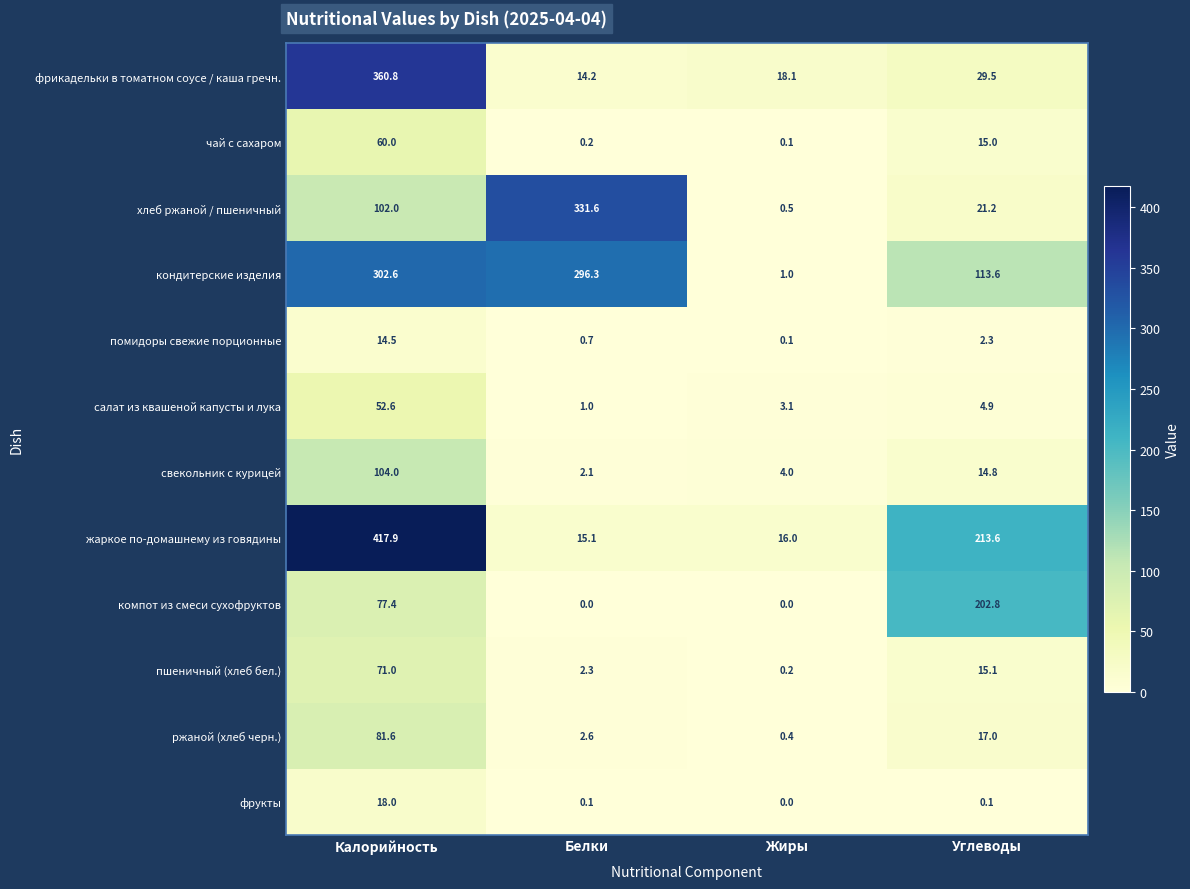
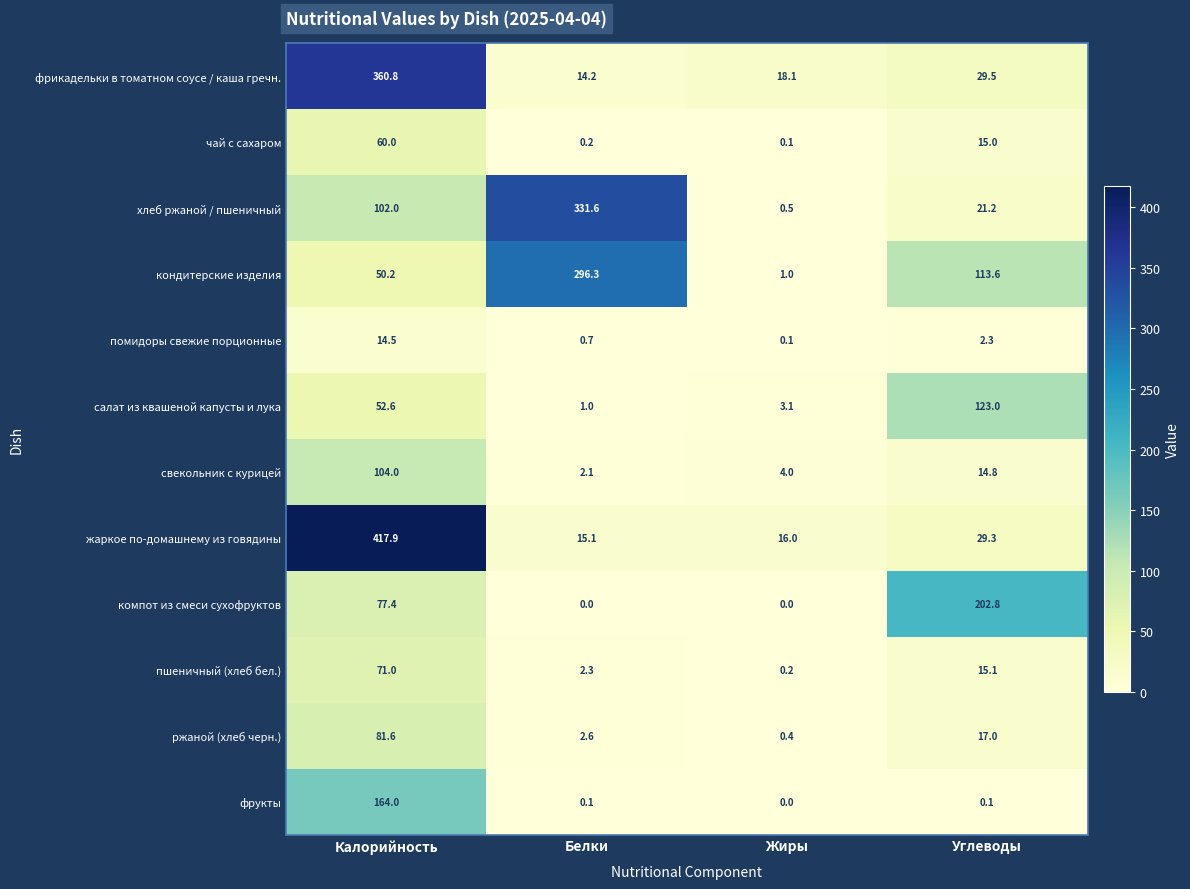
  {
    "фрикадельки в томатном соусе / каша гречн.": {
      "Калорийность": 360.8,
      "Белки": 14.2,
      "Жиры": 18.1,
      "Углеводы": 29.5
    },
    "чай с сахаром": {
      "Калорийность": 60.0,
      "Белки": 0.2,
      "Жиры": 0.1,
      "Углеводы": 15.0
    },
    "хлеб ржаной / пшеничный": {
      "Калорийность": 102.0,
      "Белки": 331.6,
      "Жиры": 0.5,
      "Углеводы": 21.2
    },
    "кондитерские изделия": {
-     "Калорийность": 302.6,
+     "Калорийность": 50.2,
      "Белки": 296.3,
      "Жиры": 1.0,
      "Углеводы": 113.6
    },
    "помидоры свежие порционные": {
      "Калорийность": 14.5,
      "Белки": 0.7,
      "Жиры": 0.1,
      "Углеводы": 2.3
    },
    "салат из квашеной капусты и лука": {
      "Калорийность": 52.6,
      "Белки": 1.0,
      "Жиры": 3.1,
-     "Углеводы": 4.9
+     "Углеводы": 123.0
    },
    "свекольник с курицей": {
      "Калорийность": 104.0,
      "Белки": 2.1,
      "Жиры": 4.0,
      "Углеводы": 14.8
    },
    "жаркое по-домашнему из говядины": {
      "Калорийность": 417.9,
      "Белки": 15.1,
      "Жиры": 16.0,
-     "Углеводы": 213.6
+     "Углеводы": 29.3
    },
    "компот из смеси сухофруктов": {
      "Калорийность": 77.4,
      "Белки": 0.0,
      "Жиры": 0.0,
      "Углеводы": 202.8
    },
    "пшеничный (хлеб бел.)": {
      "Калорийность": 71.0,
      "Белки": 2.3,
      "Жиры": 0.2,
      "Углеводы": 15.1
    },
    "ржаной (хлеб черн.)": {
      "Калорийность": 81.6,
      "Белки": 2.6,
      "Жиры": 0.4,
      "Углеводы": 17.0
    },
    "фрукты": {
-     "Калорийность": 18.0,
+     "Калорийность": 164.0,
      "Белки": 0.1,
      "Жиры": 0.0,
      "Углеводы": 0.1
    }
  }
